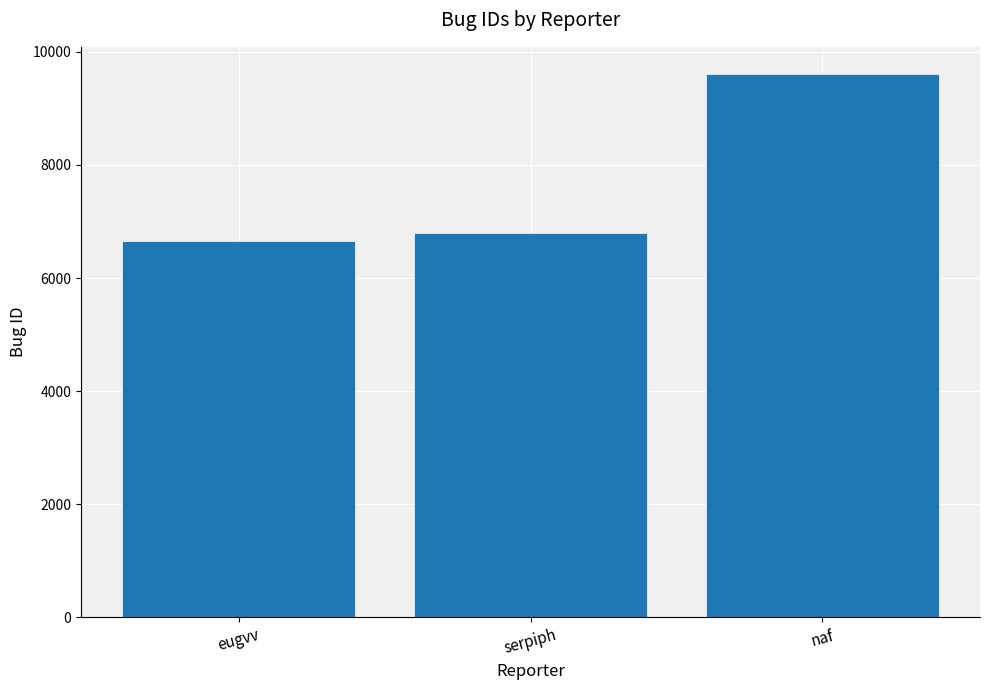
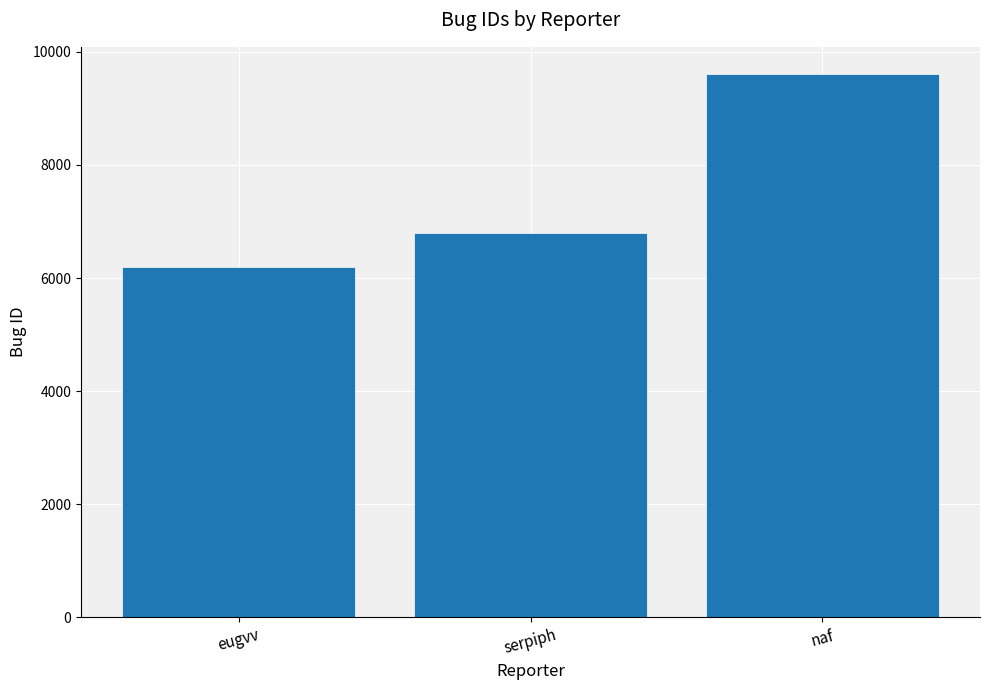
  {
-   "eugvv": 6700,
+   "eugvv": 6200,
    "serpiph": 6800,
    "naf": 9600
  }
